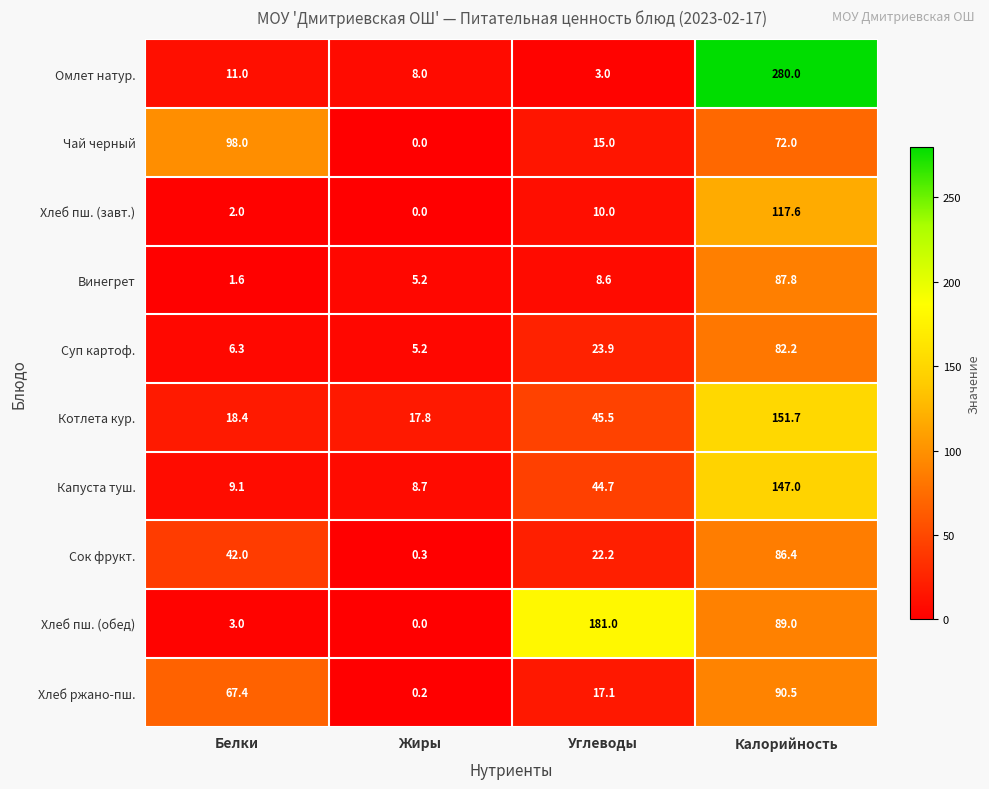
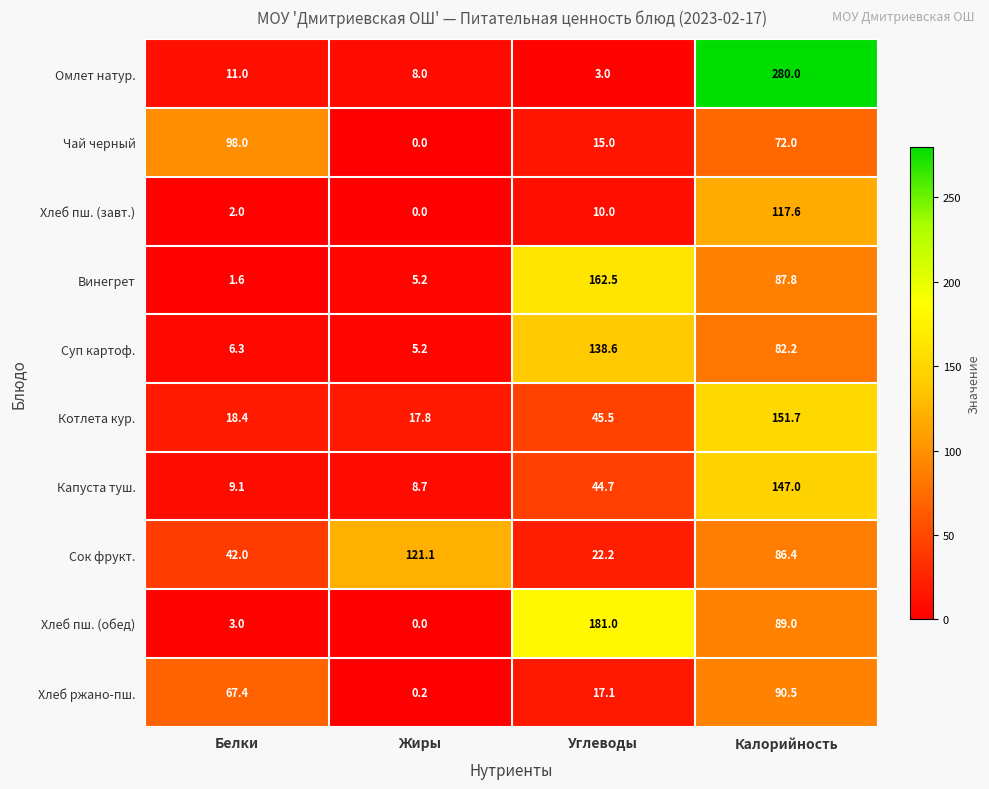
  {
    "Омлет натур.": {
      "Белки": 11.0,
      "Жиры": 8.0,
      "Углеводы": 3.0,
      "Калорийность": 280.0
    },
    "Чай черный": {
      "Белки": 98.0,
      "Жиры": 0.0,
      "Углеводы": 15.0,
      "Калорийность": 72.0
    },
    "Хлеб пш. (завт.)": {
      "Белки": 2.0,
      "Жиры": 0.0,
      "Углеводы": 10.0,
      "Калорийность": 117.6
    },
    "Винегрет": {
      "Белки": 1.6,
      "Жиры": 5.2,
-     "Углеводы": 8.6,
+     "Углеводы": 162.5,
      "Калорийность": 87.8
    },
    "Суп картоф.": {
      "Белки": 6.3,
      "Жиры": 5.2,
-     "Углеводы": 23.9,
+     "Углеводы": 138.6,
      "Калорийность": 82.2
    },
    "Котлета кур.": {
      "Белки": 18.4,
      "Жиры": 17.8,
      "Углеводы": 45.5,
      "Калорийность": 151.7
    },
    "Капуста туш.": {
      "Белки": 9.1,
      "Жиры": 8.7,
      "Углеводы": 44.7,
      "Калорийность": 147.0
    },
    "Сок фрукт.": {
      "Белки": 42.0,
-     "Жиры": 0.3,
+     "Жиры": 121.1,
      "Углеводы": 22.2,
      "Калорийность": 86.4
    },
    "Хлеб пш. (обед)": {
      "Белки": 3.0,
      "Жиры": 0.0,
      "Углеводы": 181.0,
      "Калорийность": 89.0
    },
    "Хлеб ржано-пш.": {
      "Белки": 67.4,
      "Жиры": 0.2,
      "Углеводы": 17.1,
      "Калорийность": 90.5
    }
  }
